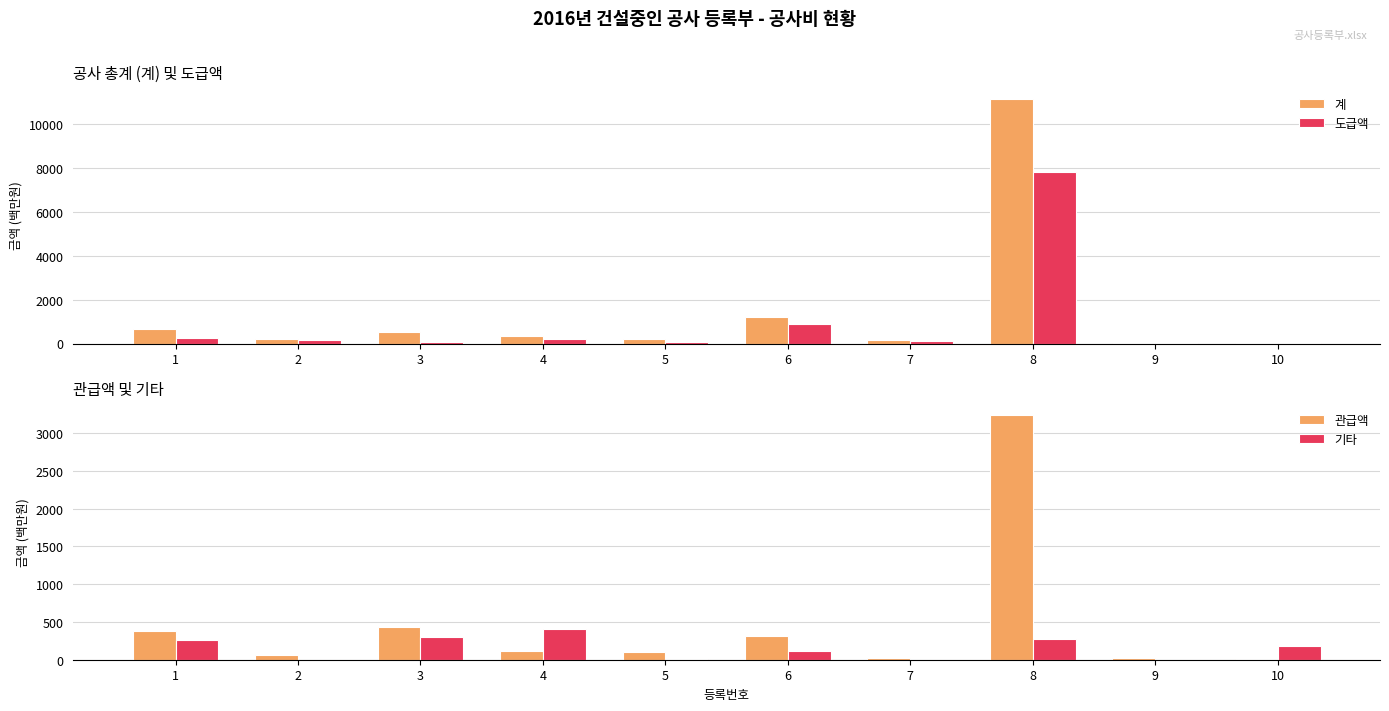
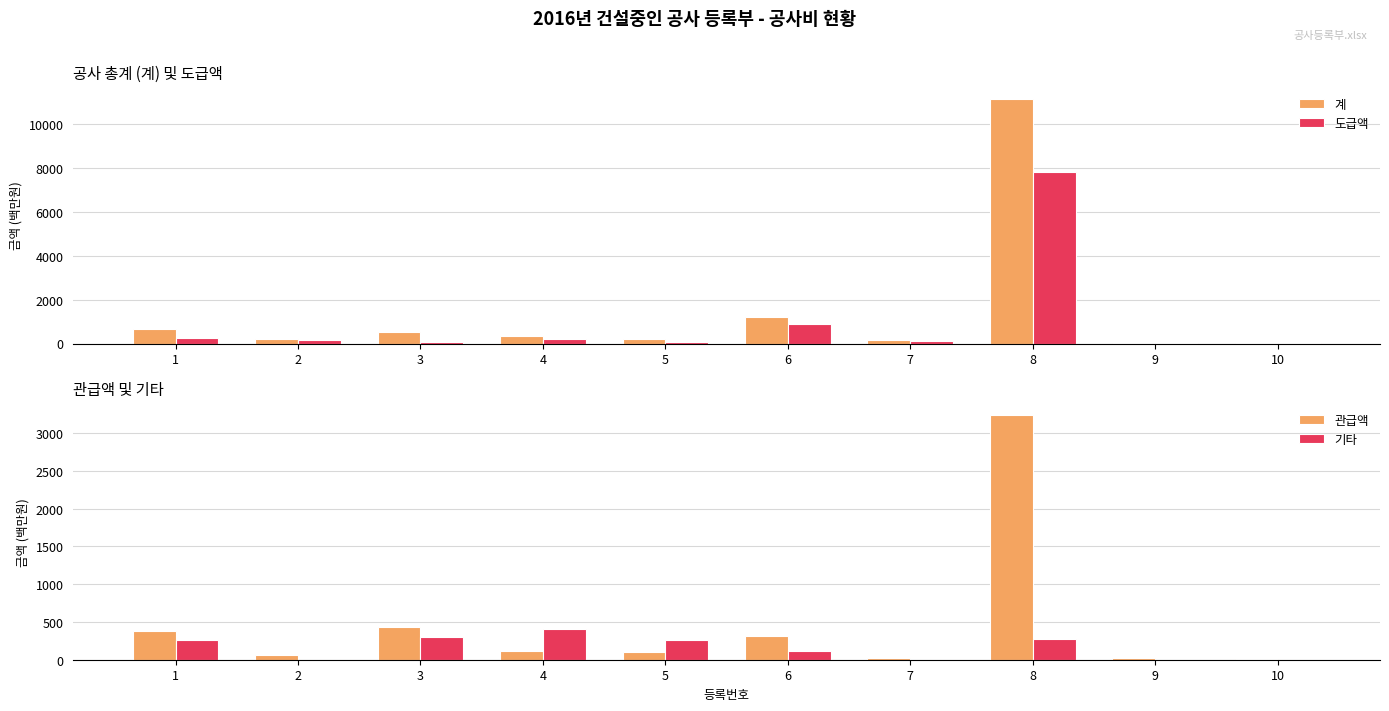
  {
    "공사 총계 (계) 및 도급액": {
      "계": {
        "1": 600,
        "2": 200,
        "3": 500,
        "4": 400,
        "5": 200,
        "6": 1200,
        "7": 200,
        "8": 11100
      },
      "도급액": {
        "1": 300,
        "2": 100,
        "4": 200,
        "6": 900,
        "7": 100,
        "8": 7800
      }
    },
    "관급액 및 기타": {
      "관급액": {
        "1": 400,
        "2": 100,
        "3": 400,
        "4": 100,
        "5": 100,
        "6": 300,
        "8": 3200
      },
      "기타": {
        "1": 300,
        "2": 0,
        "3": 300,
        "4": 400,
-       "5": 0,
+       "5": 300,
        "6": 100,
        "7": 0,
        "8": 300,
        "9": 0,
-       "10": 200
+       "10": 0
      }
    }
  }
